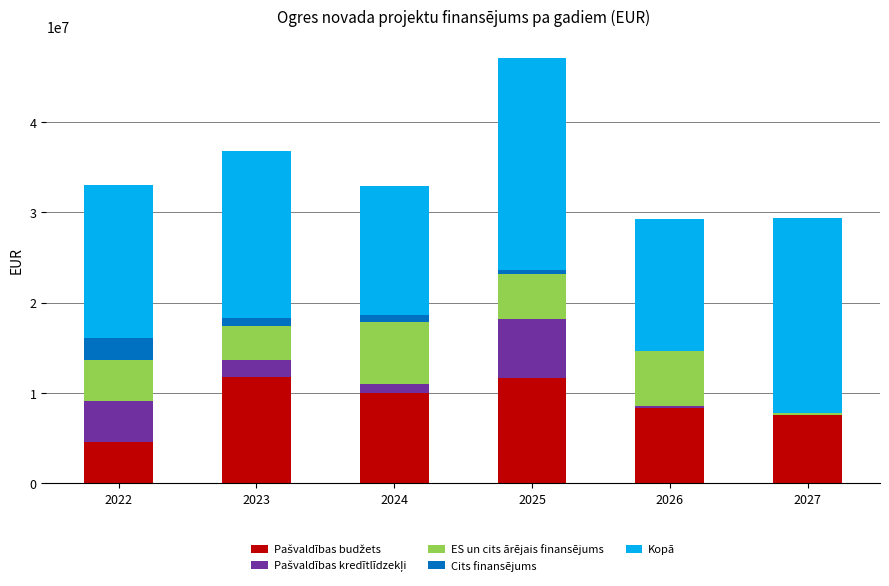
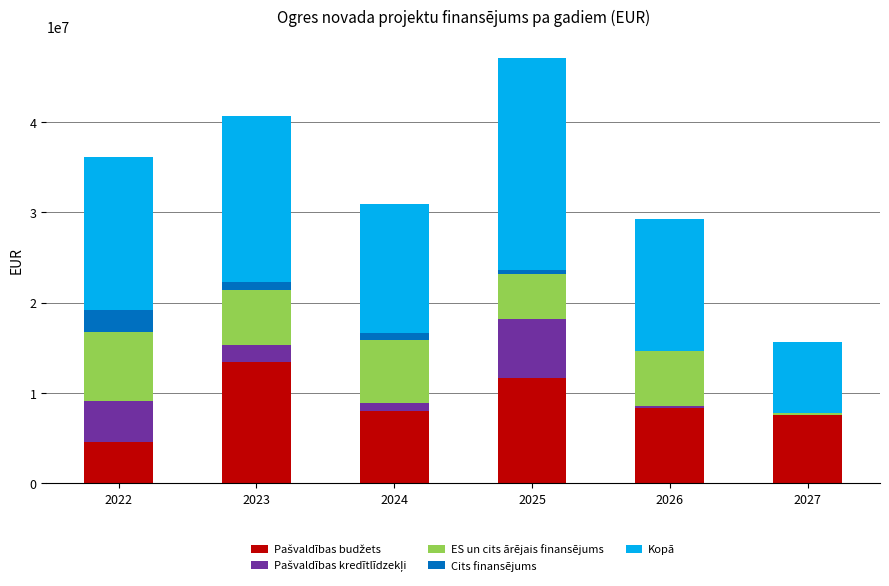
  {
    "Pašvaldības budžets": {
      "2022": 5000000,
-     "2023": 12000000,
-     "2024": 10000000,
+     "2023": 13000000,
+     "2024": 8000000,
      "2025": 12000000,
      "2026": 8000000,
      "2027": 8000000
    },
    "Pašvaldības kredītlīdzekļi": {
      "2022": 4000000,
      "2023": 2000000,
      "2024": 1000000,
      "2025": 6000000,
      "2027": 0
    },
    "ES un cits ārējais finansējums": {
-     "2022": 5000000,
-     "2023": 4000000,
+     "2022": 8000000,
+     "2023": 6000000,
      "2024": 7000000,
      "2025": 5000000,
      "2026": 6000000
    },
    "Cits finansējums": {
      "2022": 2000000,
      "2023": 1000000,
      "2024": 1000000,
      "2025": 0,
      "2026": 0,
      "2027": 0
    },
    "Kopā": {
      "2022": 17000000,
      "2023": 18000000,
      "2024": 14000000,
      "2025": 24000000,
      "2026": 15000000,
-     "2027": 22000000
+     "2027": 8000000
    }
  }
